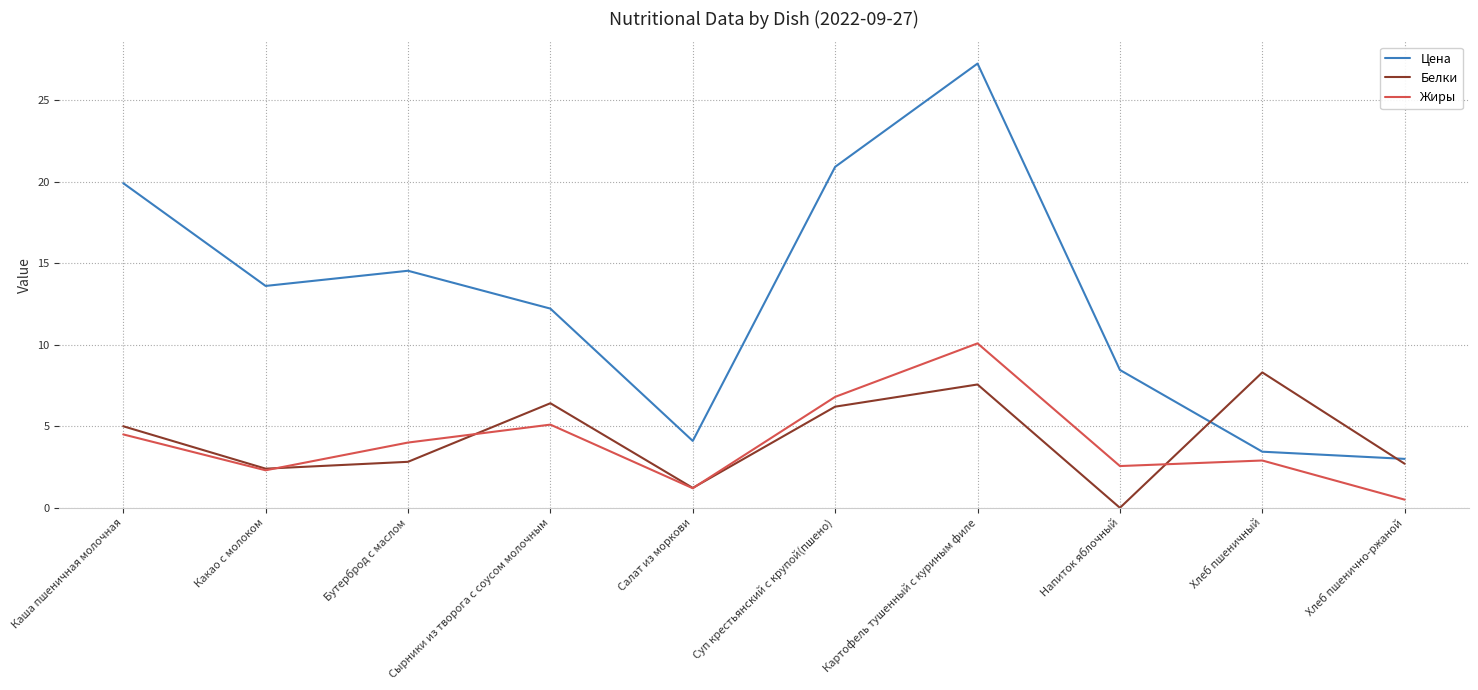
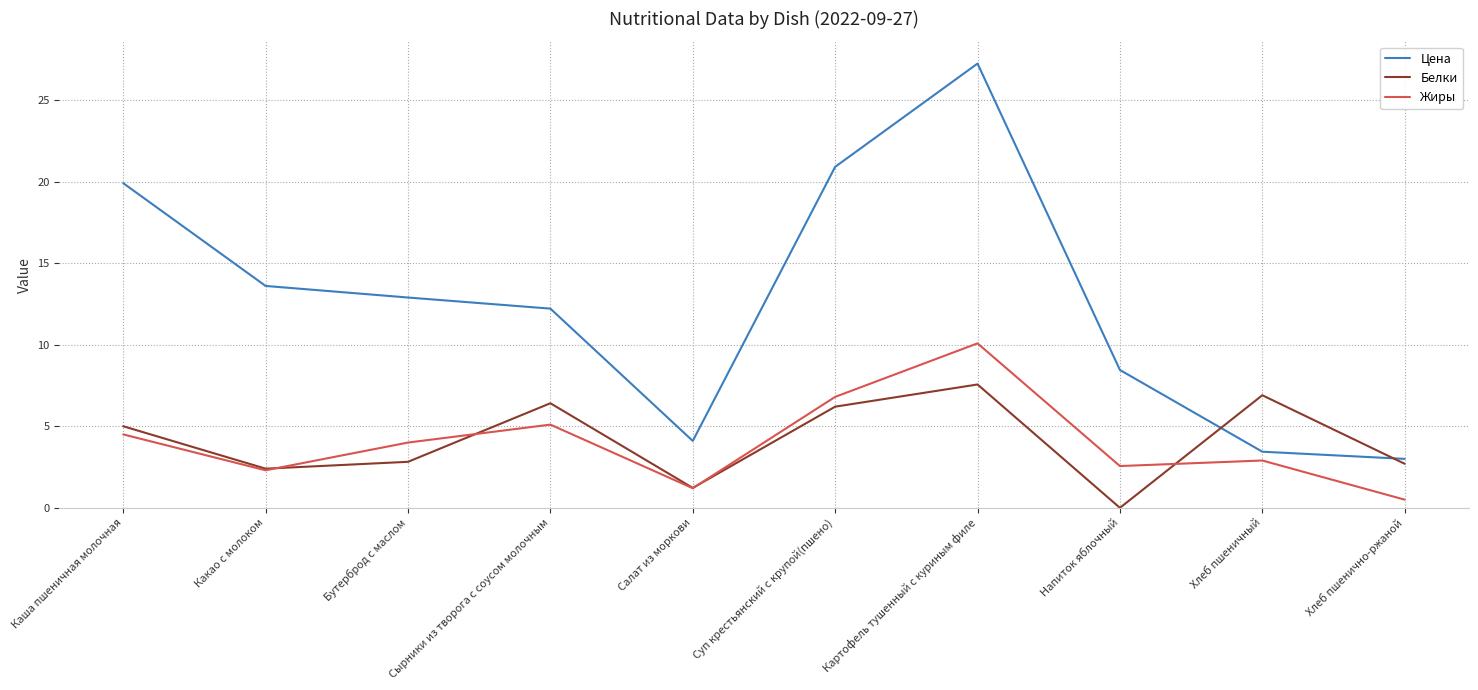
  {
    "Цена": {
      "Каша пшеничная молочная": 19.9,
      "Какао с молоком": 13.6,
-     "Бутерброд с маслом": 14.5,
+     "Бутерброд с маслом": 12.9,
      "Сырники из творога с соусом молочным": 12.2,
      "Салат из моркови": 4.1,
      "Суп крестьянский с крупой(пшено)": 20.9,
      "Картофель тушенный с куриным филе": 27.2,
      "Напиток яблочный": 8.5,
      "Хлеб пшеничный": 3.4,
      "Хлеб пшенично-ржаной": 3.0
    },
    "Белки": {
      "Каша пшеничная молочная": 5.0,
      "Бутерброд с маслом": 2.8,
      "Сырники из творога с соусом молочным": 6.4,
      "Суп крестьянский с крупой(пшено)": 6.2,
      "Картофель тушенный с куриным филе": 7.6,
      "Напиток яблочный": 0.0,
-     "Хлеб пшеничный": 8.3,
+     "Хлеб пшеничный": 6.9,
      "Хлеб пшенично-ржаной": 2.7
    },
    "Жиры": {
      "Каша пшеничная молочная": 4.5,
      "Бутерброд с маслом": 4.0,
      "Сырники из творога с соусом молочным": 5.1,
      "Суп крестьянский с крупой(пшено)": 6.8,
      "Картофель тушенный с куриным филе": 10.1,
      "Напиток яблочный": 2.6,
      "Хлеб пшеничный": 2.9,
      "Хлеб пшенично-ржаной": 0.5
    }
  }
